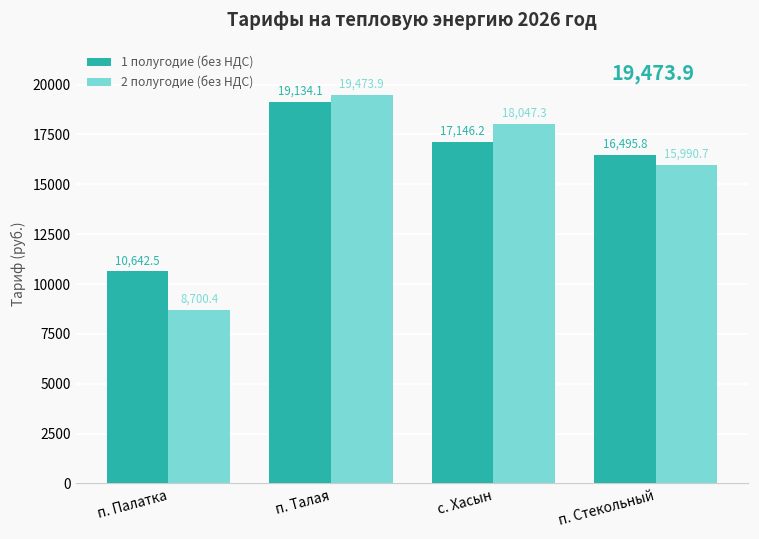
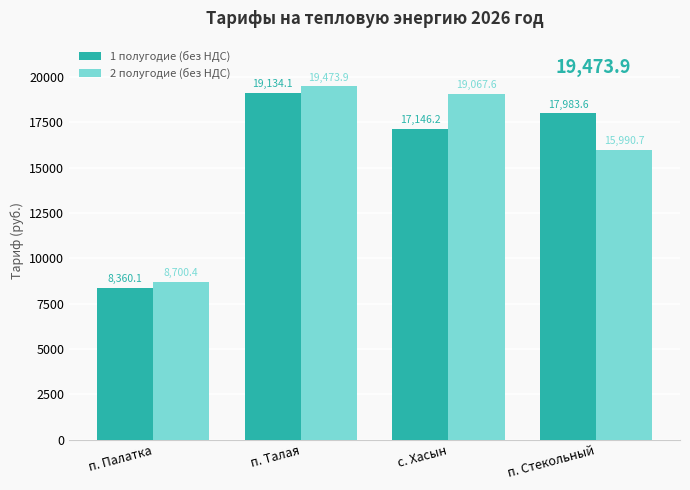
  {
    "1 полугодие (без НДС)": {
-     "п. Палатка": "10,642.5",
+     "п. Палатка": "8,360.1",
      "п. Талая": "19,134.1",
      "с. Хасын": "17,146.2",
-     "п. Стекольный": "16,495.8"
+     "п. Стекольный": "17,983.6"
    },
    "2 полугодие (без НДС)": {
      "п. Палатка": "8,700.4",
      "п. Талая": "19,473.9",
-     "с. Хасын": "18,047.3",
+     "с. Хасын": "19,067.6",
      "п. Стекольный": "15,990.7"
    }
  }
